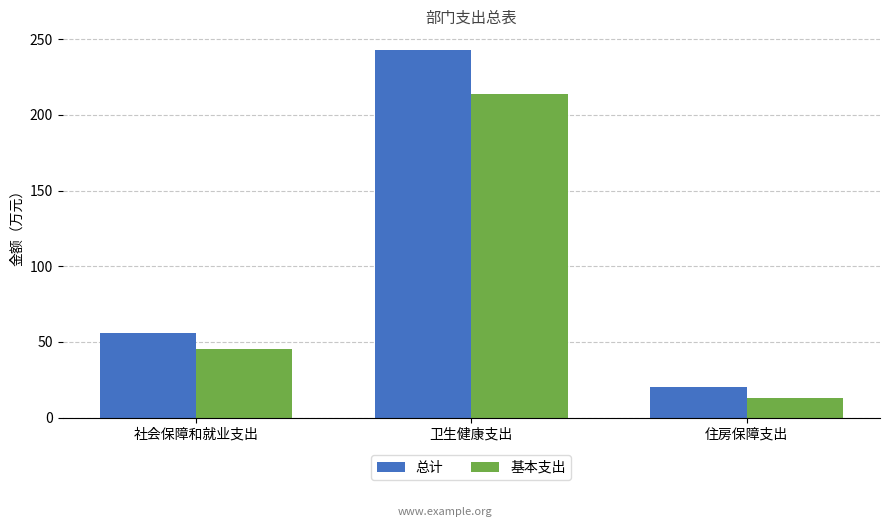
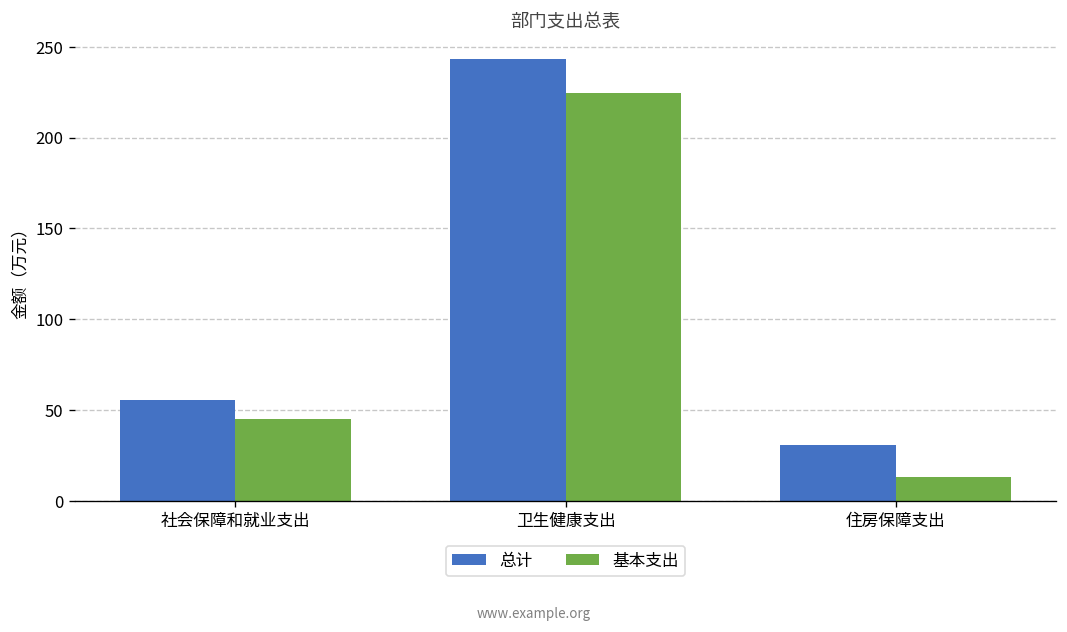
  {
    "总计": {
      "社会保障和就业支出": 56,
      "卫生健康支出": 243,
-     "住房保障支出": 20
+     "住房保障支出": 31
    },
    "基本支出": {
      "社会保障和就业支出": 45,
-     "卫生健康支出": 214,
+     "卫生健康支出": 225,
      "住房保障支出": 13
    }
  }
